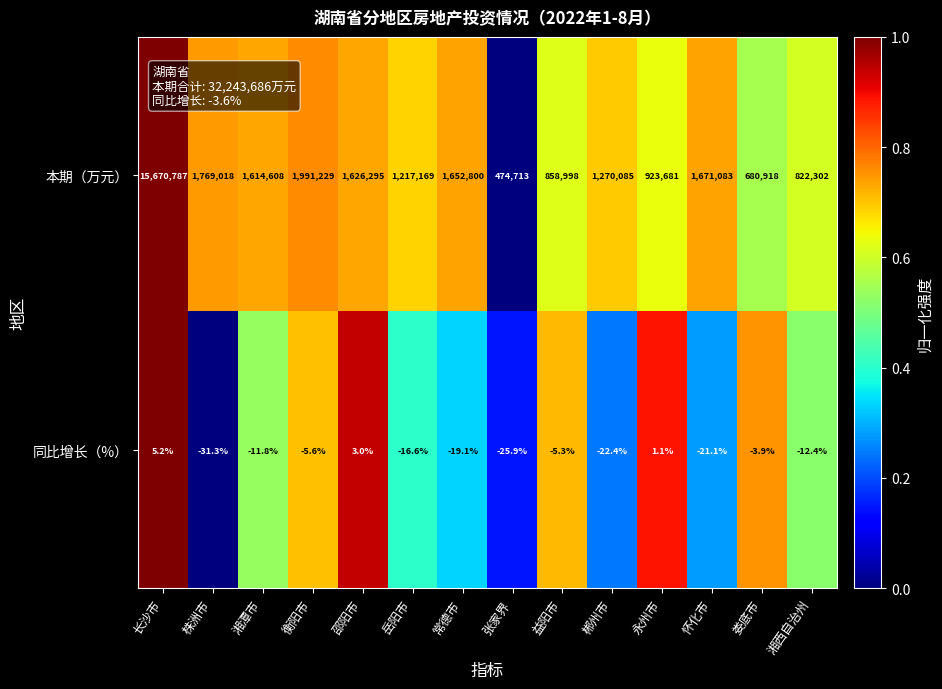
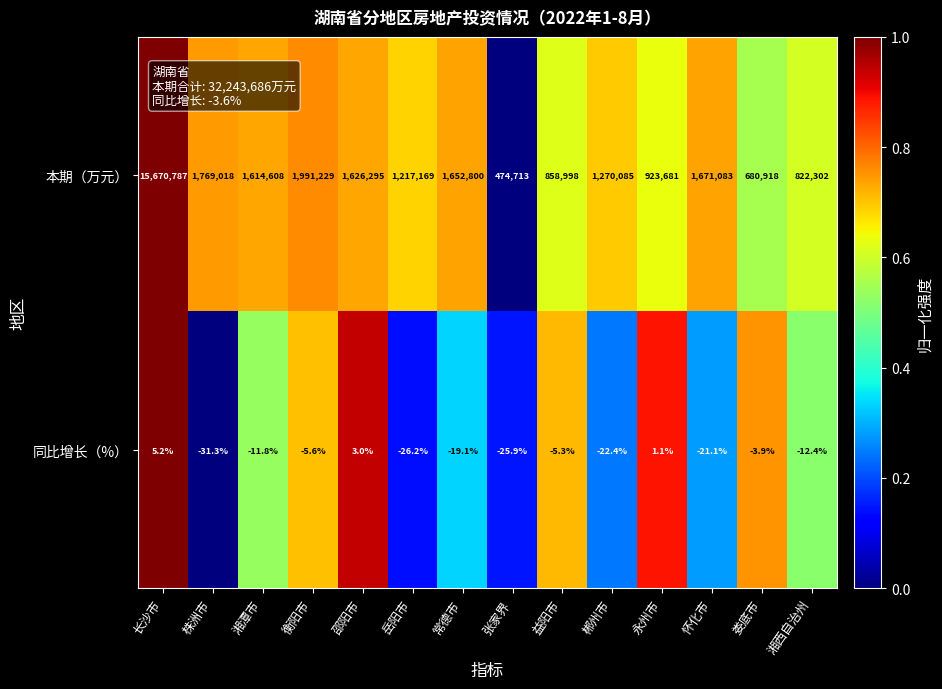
  {
    "本期（万元）": {
      "长沙市": "15,670,787",
      "株洲市": "1,769,018",
      "湘潭市": "1,614,608",
      "衡阳市": "1,991,229",
      "邵阳市": "1,626,295",
      "岳阳市": "1,217,169",
      "常德市": "1,652,800",
      "张家界": "474,713",
      "益阳市": "858,998",
      "郴州市": "1,270,085",
      "永州市": "923,681",
      "怀化市": "1,671,083",
      "娄底市": "680,918",
      "湘西自治州": "822,302"
    },
    "同比增长（%）": {
      "长沙市": "5.2%",
      "株洲市": "-31.3%",
      "湘潭市": "-11.8%",
      "衡阳市": "-5.6%",
      "邵阳市": "3.0%",
-     "岳阳市": "-16.6%",
+     "岳阳市": "-26.2%",
      "常德市": "-19.1%",
      "张家界": "-25.9%",
      "益阳市": "-5.3%",
      "郴州市": "-22.4%",
      "永州市": "1.1%",
      "怀化市": "-21.1%",
      "娄底市": "-3.9%",
      "湘西自治州": "-12.4%"
    }
  }
